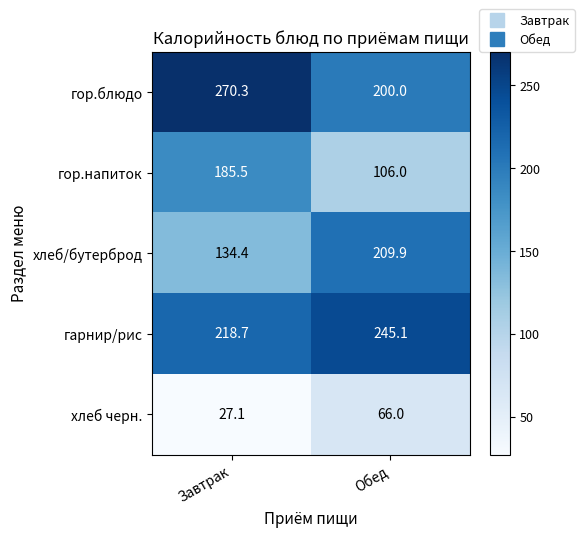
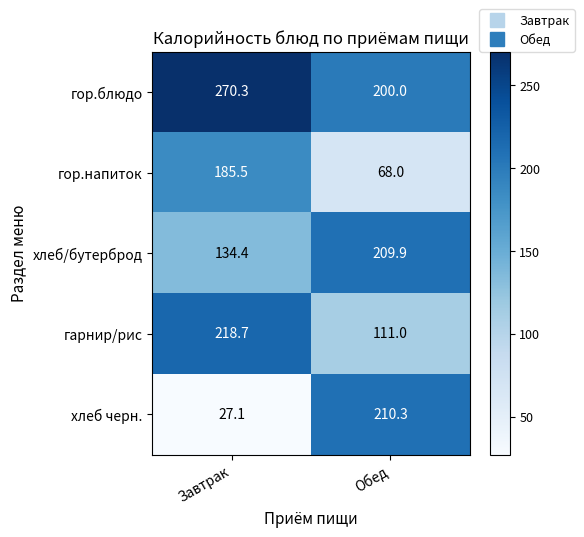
  {
    "гор.блюдо": {
      "Завтрак": 270.3,
      "Обед": 200.0
    },
    "гор.напиток": {
      "Завтрак": 185.5,
-     "Обед": 106.0
+     "Обед": 68.0
    },
    "хлеб/бутерброд": {
      "Завтрак": 134.4,
      "Обед": 209.9
    },
    "гарнир/рис": {
      "Завтрак": 218.7,
-     "Обед": 245.1
+     "Обед": 111.0
    },
    "хлеб черн.": {
      "Завтрак": 27.1,
-     "Обед": 66.0
+     "Обед": 210.3
    }
  }
